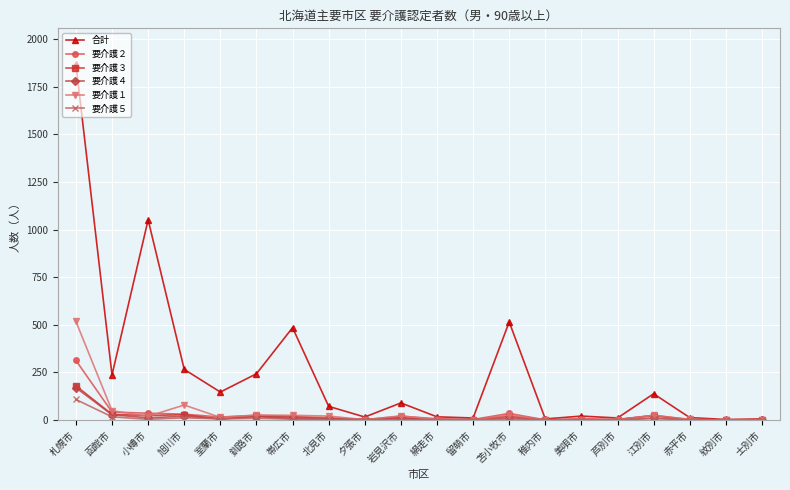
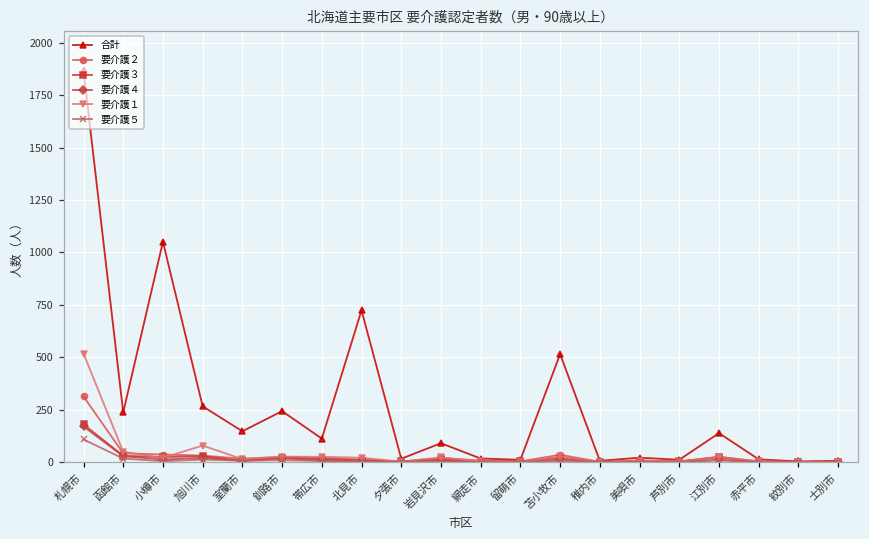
  {
    "合計": {
      "函館市": 240,
      "小樽市": 1050,
      "旭川市": 270,
      "室蘭市": 150,
      "釧路市": 240,
-     "帯広市": 490,
-     "北見市": 70,
+     "帯広市": 110,
+     "北見市": 720,
      "岩見沢市": 90,
      "苫小牧市": 520,
      "江別市": 140
    }
  }
